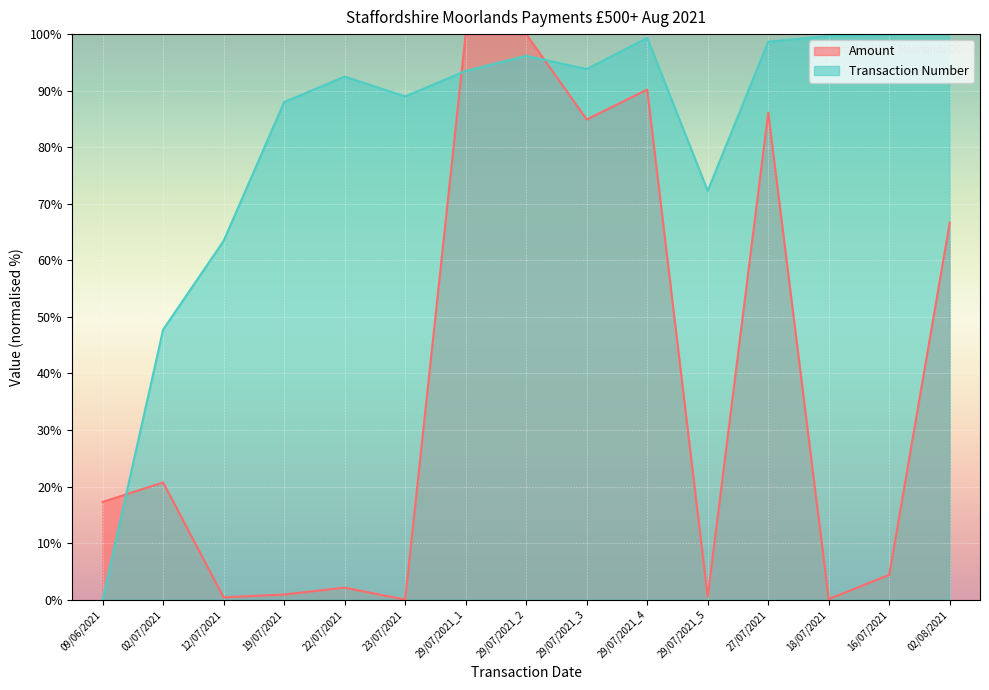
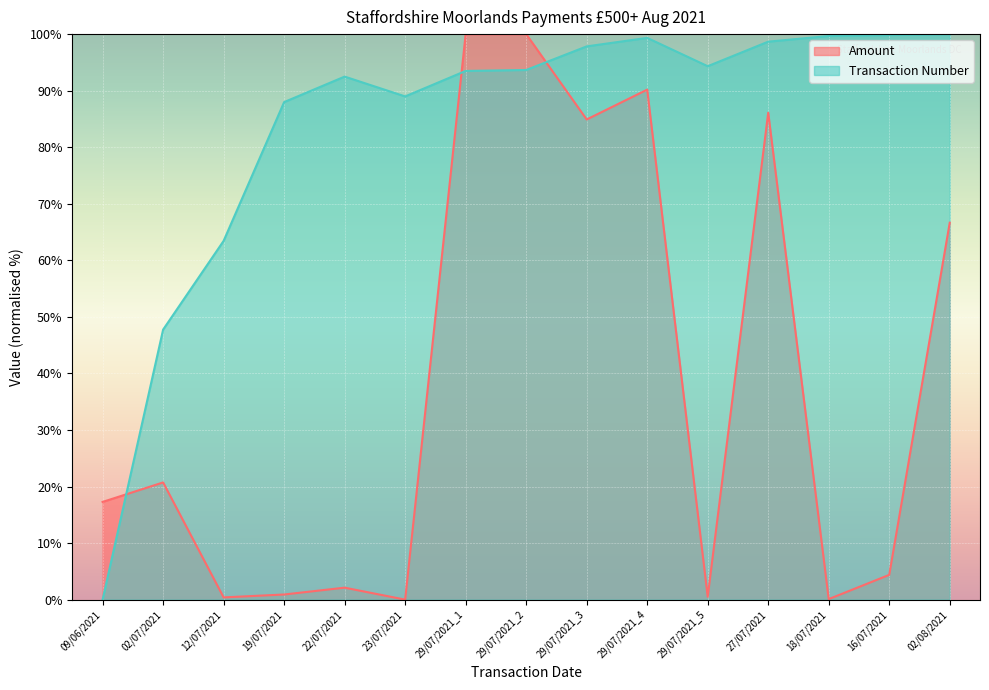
  {
    "Amount": {
      "09/06/2021": "17%",
      "02/07/2021": "21%",
      "12/07/2021": "0%",
      "19/07/2021": "1%",
      "22/07/2021": "2%",
      "23/07/2021": "0%",
      "29/07/2021_1": "100%",
      "29/07/2021_2": "100%",
      "29/07/2021_3": "85%",
      "29/07/2021_4": "90%",
      "29/07/2021_5": "1%",
      "27/07/2021": "86%",
      "18/07/2021": "0%",
      "16/07/2021": "4%",
      "02/08/2021": "67%"
    },
    "Transaction Number": {
      "09/06/2021": "0%",
      "02/07/2021": "48%",
      "12/07/2021": "63%",
      "19/07/2021": "88%",
      "22/07/2021": "92%",
      "23/07/2021": "89%",
      "29/07/2021_1": "93%",
-     "29/07/2021_2": "96%",
-     "29/07/2021_3": "94%",
+     "29/07/2021_2": "94%",
+     "29/07/2021_3": "98%",
      "29/07/2021_4": "99%",
-     "29/07/2021_5": "72%",
+     "29/07/2021_5": "94%",
      "27/07/2021": "99%",
      "18/07/2021": "100%",
      "16/07/2021": "100%",
      "02/08/2021": "100%"
    }
  }
